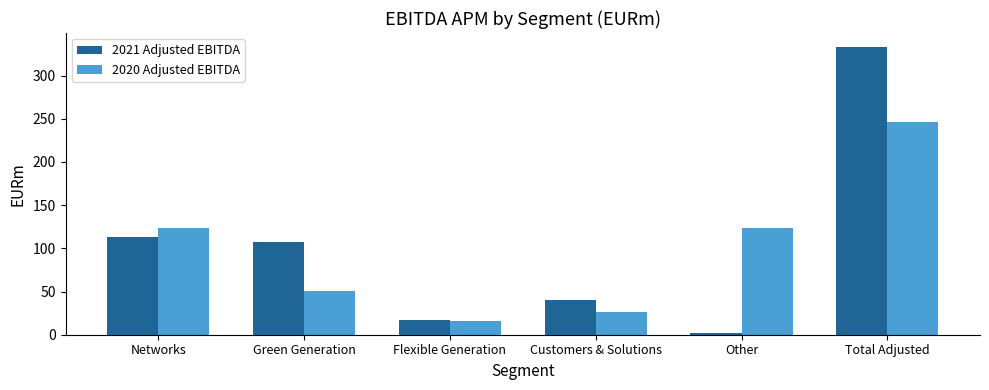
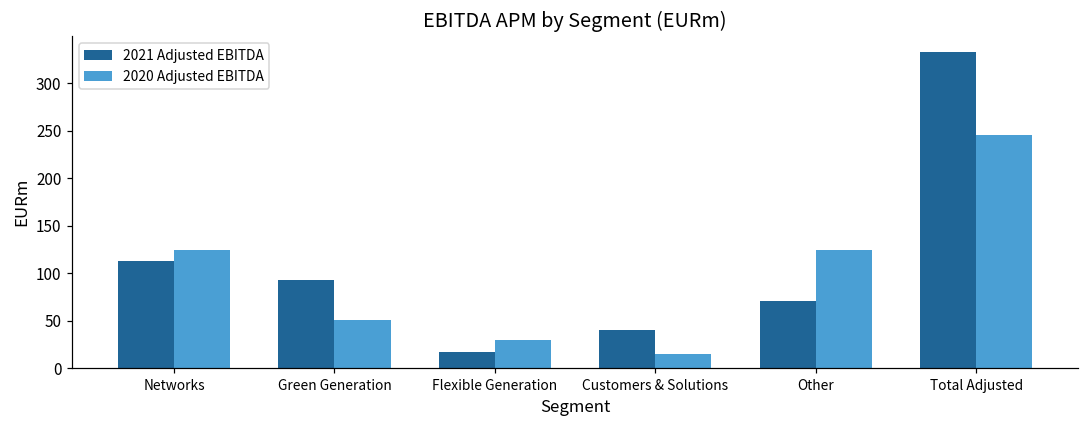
  {
    "2021 Adjusted EBITDA": {
      "Networks": 110,
-     "Green Generation": 110,
+     "Green Generation": 90,
      "Flexible Generation": 20,
      "Customers & Solutions": 40,
-     "Other": 0,
+     "Other": 70,
      "Total Adjusted": 330
    },
    "2020 Adjusted EBITDA": {
      "Networks": 120,
      "Green Generation": 50,
-     "Flexible Generation": 20,
-     "Customers & Solutions": 30,
+     "Flexible Generation": 30,
+     "Customers & Solutions": 10,
      "Other": 120,
      "Total Adjusted": 250
    }
  }
